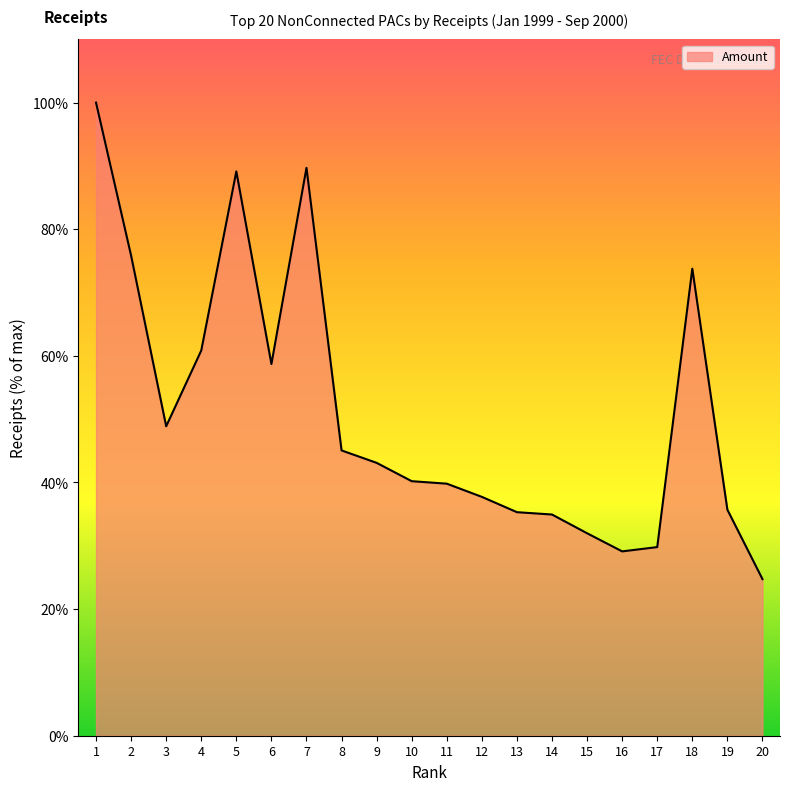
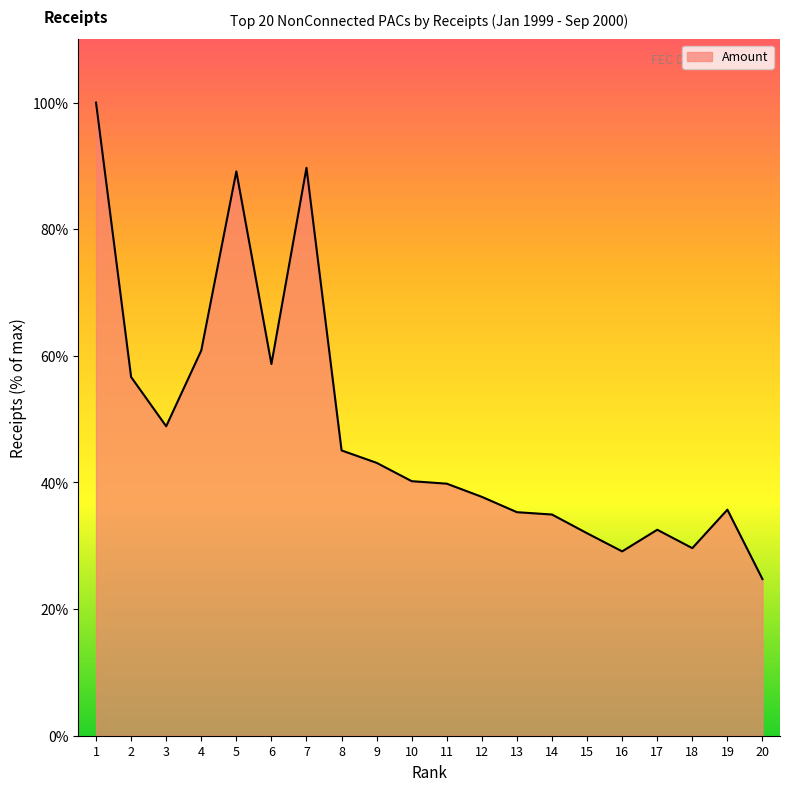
  {
    "1": "100%",
-   "2": "76%",
+   "2": "57%",
    "3": "49%",
    "4": "61%",
    "5": "89%",
    "6": "59%",
    "7": "90%",
    "8": "45%",
    "9": "43%",
    "10": "40%",
    "11": "40%",
    "12": "38%",
    "13": "35%",
    "14": "35%",
    "15": "32%",
    "16": "29%",
-   "17": "30%",
-   "18": "74%",
+   "17": "33%",
+   "18": "30%",
    "19": "36%",
    "20": "25%"
  }
